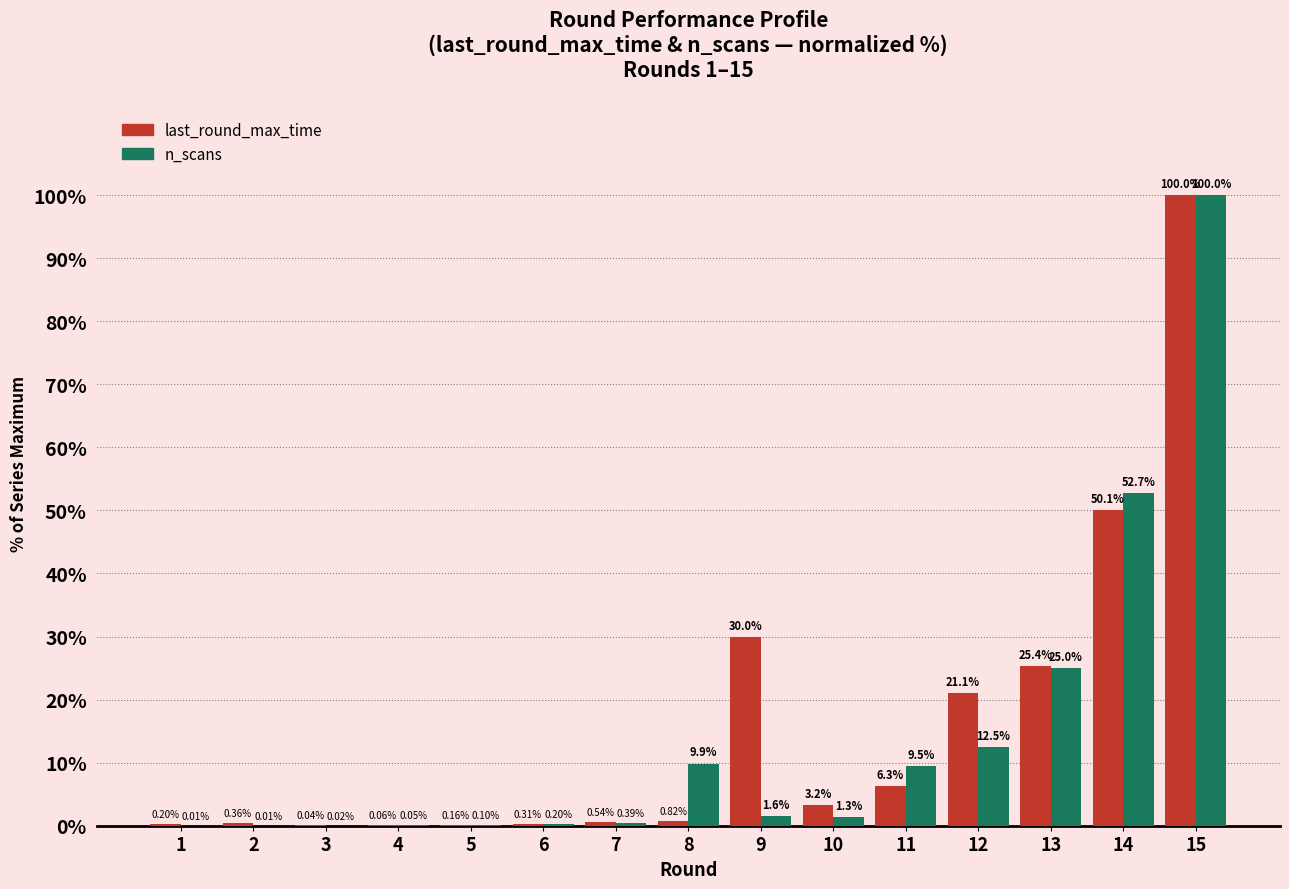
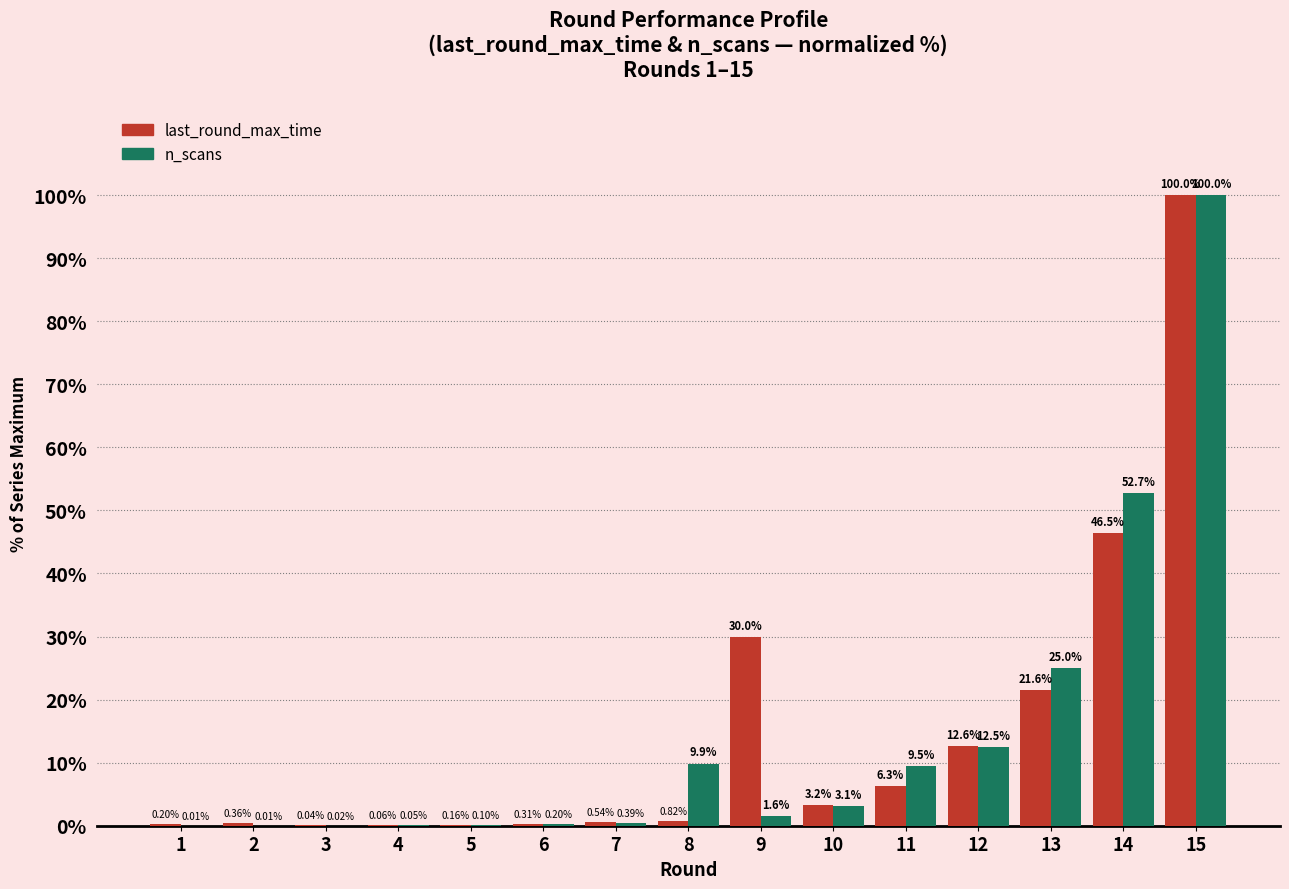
  {
    "last_round_max_time": {
      "1": "0.20%",
      "2": "0.36%",
      "3": "0.04%",
      "4": "0.06%",
      "5": "0.16%",
      "6": "0.31%",
      "7": "0.54%",
      "8": "0.82%",
      "9": "30.0%",
      "10": "3.2%",
      "11": "6.3%",
-     "12": "21.1%",
-     "13": "25.4%",
-     "14": "50.1%"
+     "12": "12.6%",
+     "13": "21.6%",
+     "14": "46.5%"
    },
    "n_scans": {
      "1": "0.01%",
      "2": "0.01%",
      "3": "0.02%",
      "4": "0.05%",
      "5": "0.10%",
      "6": "0.20%",
      "7": "0.39%",
      "8": "9.9%",
      "9": "1.6%",
-     "10": "1.3%",
+     "10": "3.1%",
      "11": "9.5%",
      "12": "12.5%",
      "13": "25.0%",
      "14": "52.7%"
    }
  }
